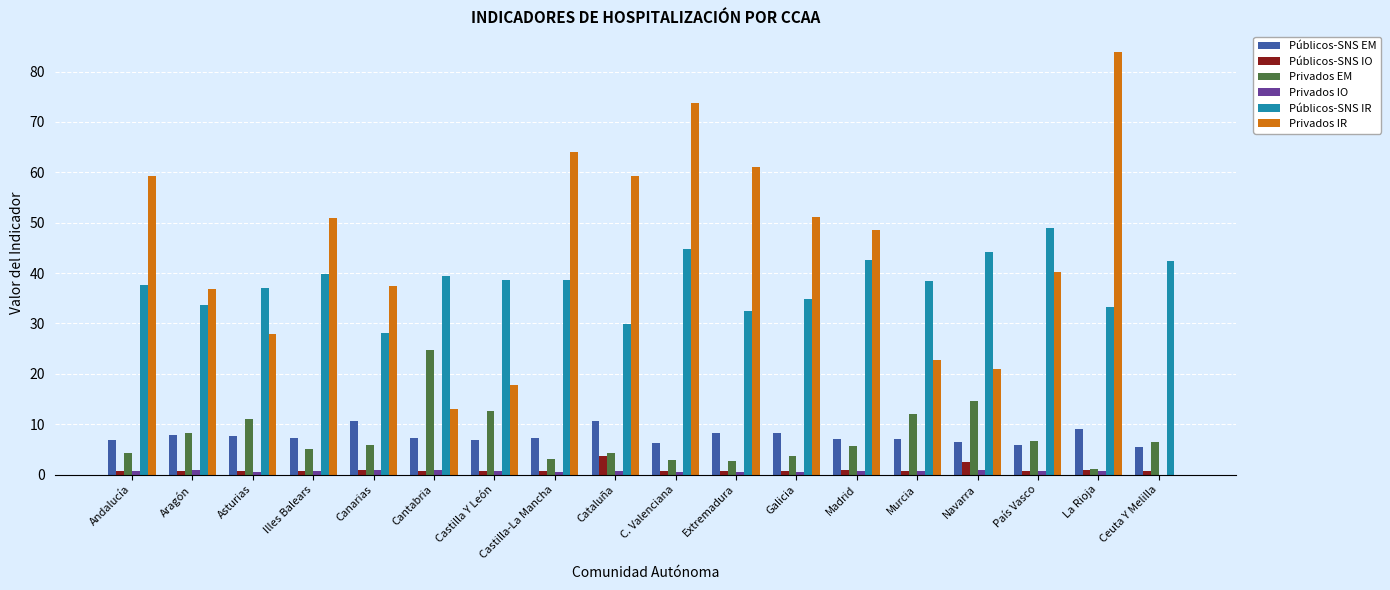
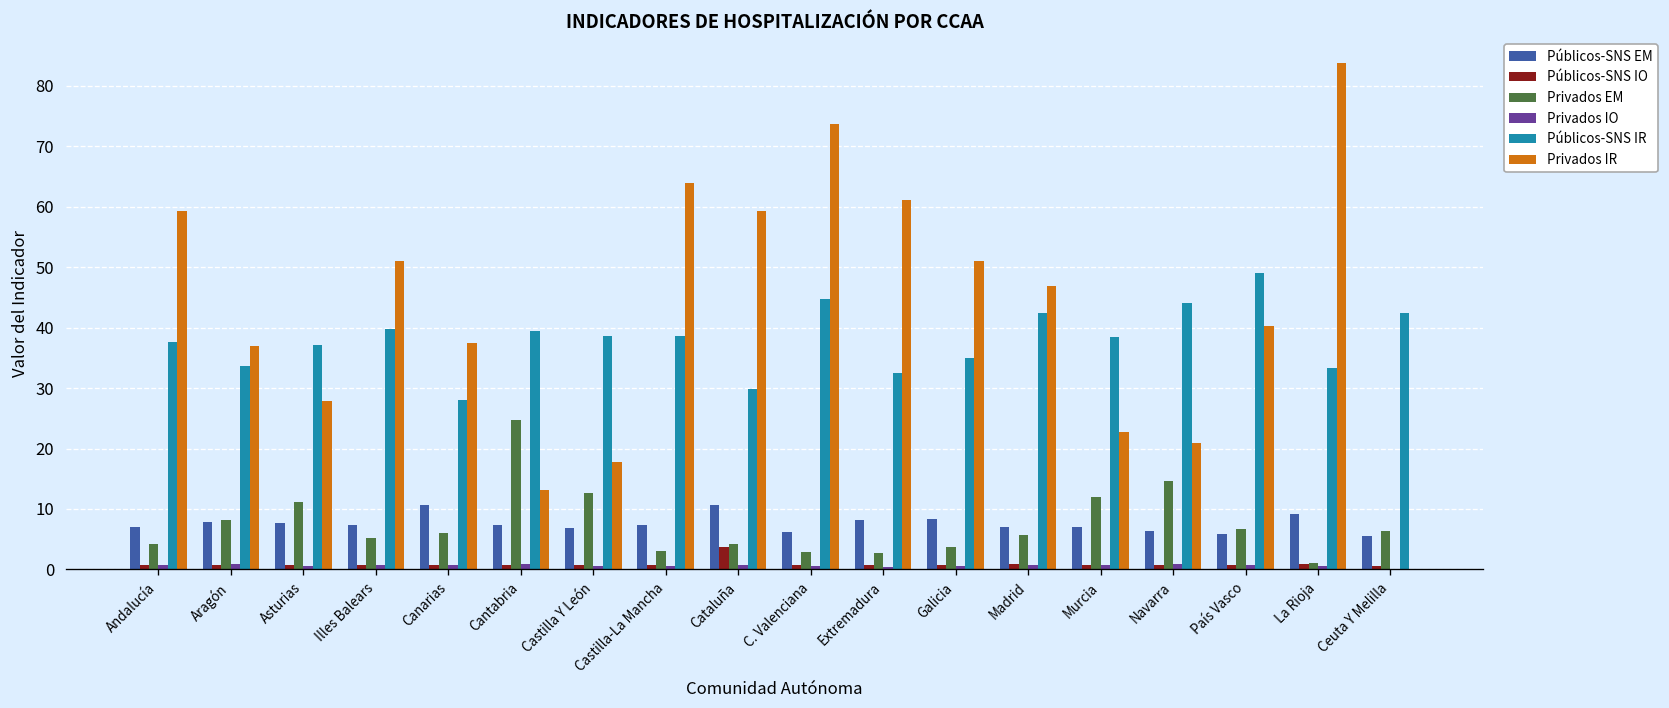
  {
    "Públicos-SNS IO": {
      "Andalucía": 1,
      "Aragón": 1,
      "Asturias": 1,
      "Illes Balears": 1,
      "Canarias": 1,
      "Cantabria": 1,
      "Castilla Y León": 1,
      "Castilla-La Mancha": 1,
      "Cataluña": 4,
      "C. Valenciana": 1,
      "Extremadura": 1,
      "Galicia": 1,
      "Madrid": 1,
      "Murcia": 1,
-     "Navarra": 3,
+     "Navarra": 1,
      "País Vasco": 1,
      "La Rioja": 1,
      "Ceuta Y Melilla": 1
    },
    "Privados EM": {
      "Andalucía": 4,
      "Aragón": 8,
      "Asturias": 11,
      "Illes Balears": 5,
      "Canarias": 6,
      "Cantabria": 25,
      "Castilla Y León": 13,
      "Castilla-La Mancha": 3,
      "Cataluña": 4,
      "C. Valenciana": 3,
      "Extremadura": 3,
      "Galicia": 4,
      "Madrid": 6,
      "Murcia": 12,
      "Navarra": 15,
      "País Vasco": 7,
      "La Rioja": 1,
      "Ceuta Y Melilla": 6
    },
    "Públicos-SNS IR": {
      "Andalucía": 38,
      "Aragón": 34,
      "Asturias": 37,
      "Illes Balears": 40,
      "Canarias": 28,
      "Cantabria": 39,
      "Castilla Y León": 39,
      "Castilla-La Mancha": 39,
      "Cataluña": 30,
      "C. Valenciana": 45,
      "Extremadura": 33,
      "Galicia": 35,
      "Madrid": 43,
      "Murcia": 38,
      "Navarra": 44,
      "País Vasco": 49,
      "La Rioja": 33,
      "Ceuta Y Melilla": 42
    },
    "Privados IR": {
      "Andalucía": 59,
      "Aragón": 37,
      "Asturias": 28,
      "Illes Balears": 51,
      "Canarias": 37,
      "Cantabria": 13,
      "Castilla Y León": 18,
      "Castilla-La Mancha": 64,
      "Cataluña": 59,
      "C. Valenciana": 74,
      "Extremadura": 61,
      "Galicia": 51,
-     "Madrid": 49,
+     "Madrid": 47,
      "Murcia": 23,
      "Navarra": 21,
      "País Vasco": 40,
      "La Rioja": 84,
      "Ceuta Y Melilla": 0
    }
  }
